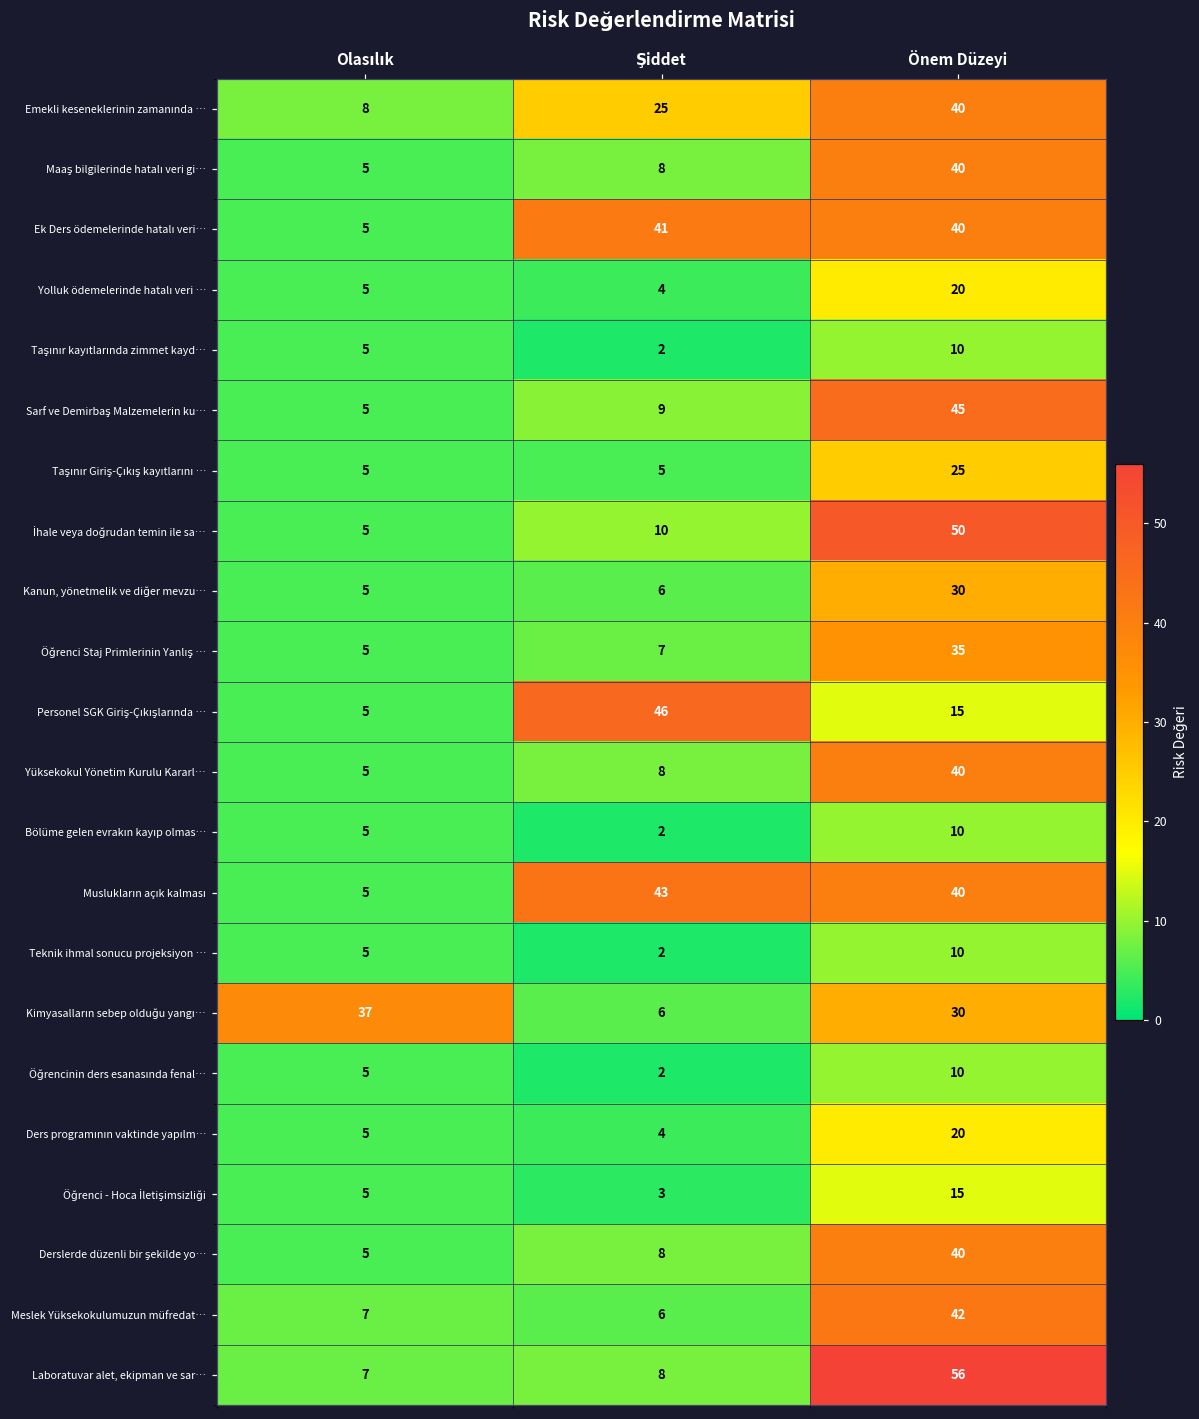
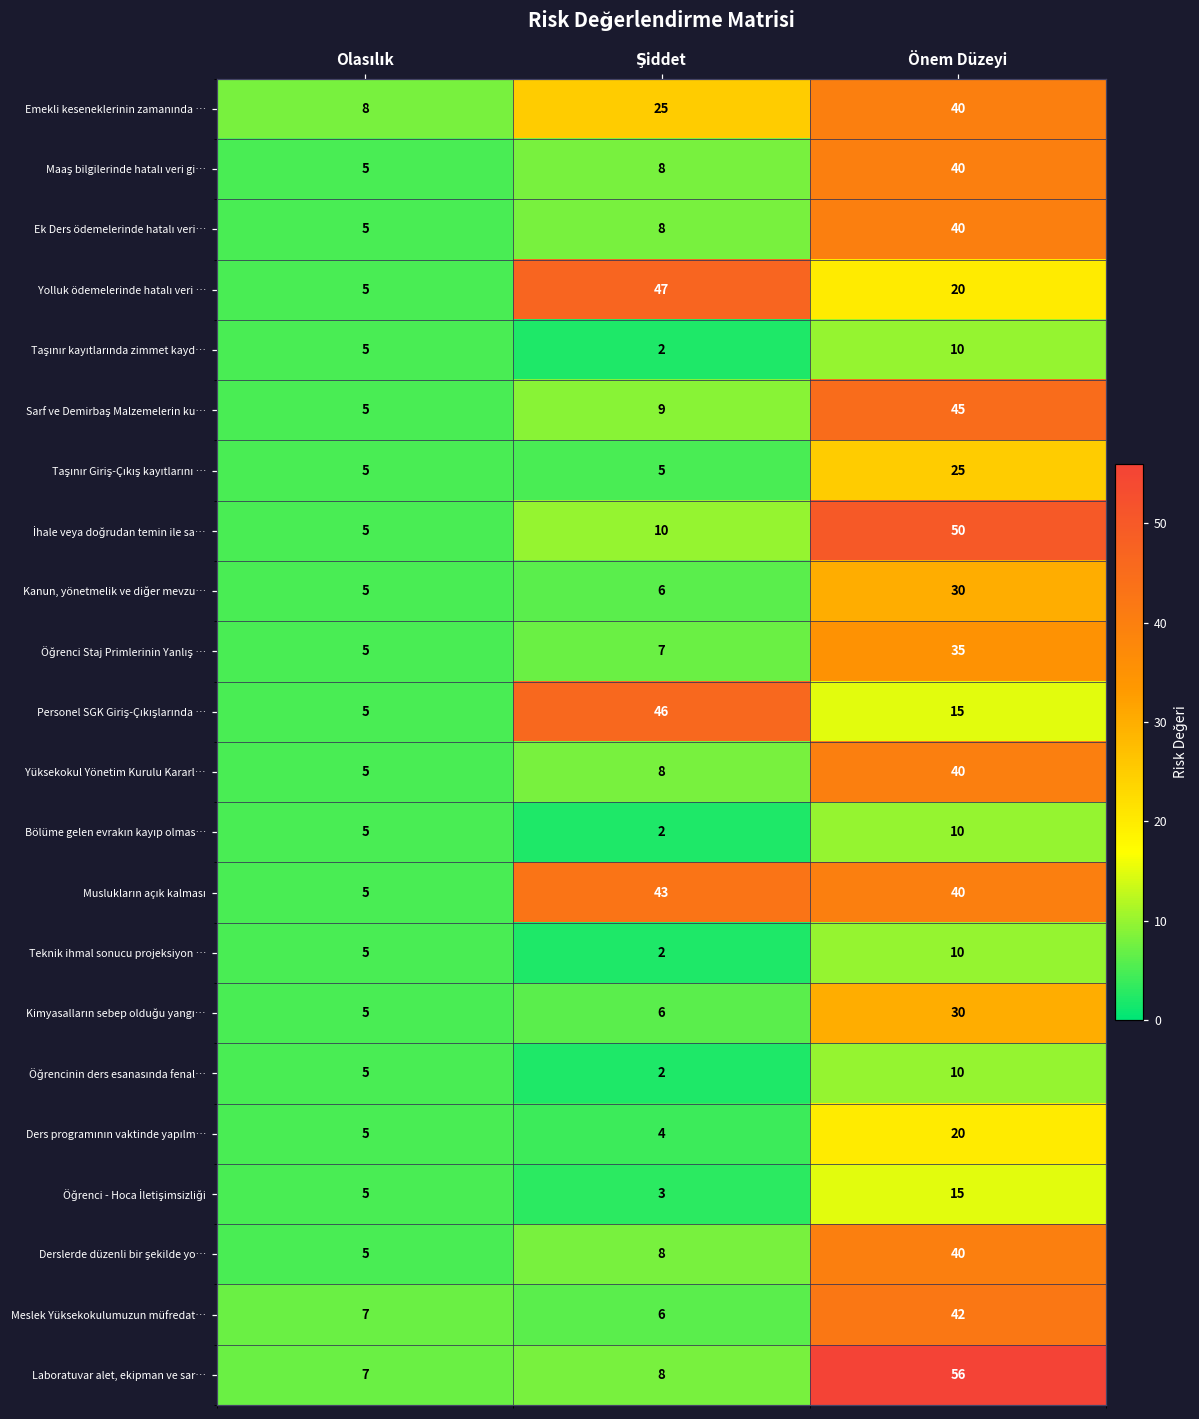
  {
    "Emekli keseneklerinin zamanında …": {
      "Olasılık": 8,
      "Şiddet": 25,
      "Önem Düzeyi": 40
    },
    "Maaş bilgilerinde hatalı veri gi…": {
      "Olasılık": 5,
      "Şiddet": 8,
      "Önem Düzeyi": 40
    },
    "Ek Ders ödemelerinde hatalı veri…": {
      "Olasılık": 5,
-     "Şiddet": 41,
+     "Şiddet": 8,
      "Önem Düzeyi": 40
    },
    "Yolluk ödemelerinde hatalı veri …": {
      "Olasılık": 5,
-     "Şiddet": 4,
+     "Şiddet": 47,
      "Önem Düzeyi": 20
    },
    "Taşınır kayıtlarında zimmet kayd…": {
      "Olasılık": 5,
      "Şiddet": 2,
      "Önem Düzeyi": 10
    },
    "Sarf ve Demirbaş Malzemelerin ku…": {
      "Olasılık": 5,
      "Şiddet": 9,
      "Önem Düzeyi": 45
    },
    "Taşınır Giriş-Çıkış kayıtlarını …": {
      "Olasılık": 5,
      "Şiddet": 5,
      "Önem Düzeyi": 25
    },
    "İhale veya doğrudan temin ile sa…": {
      "Olasılık": 5,
      "Şiddet": 10,
      "Önem Düzeyi": 50
    },
    "Kanun, yönetmelik ve diğer mevzu…": {
      "Olasılık": 5,
      "Şiddet": 6,
      "Önem Düzeyi": 30
    },
    "Öğrenci Staj Primlerinin Yanlış …": {
      "Olasılık": 5,
      "Şiddet": 7,
      "Önem Düzeyi": 35
    },
    "Personel SGK Giriş-Çıkışlarında …": {
      "Olasılık": 5,
      "Şiddet": 46,
      "Önem Düzeyi": 15
    },
    "Yüksekokul Yönetim Kurulu Kararl…": {
      "Olasılık": 5,
      "Şiddet": 8,
      "Önem Düzeyi": 40
    },
    "Bölüme gelen evrakın kayıp olmas…": {
      "Olasılık": 5,
      "Şiddet": 2,
      "Önem Düzeyi": 10
    },
    "Muslukların açık kalması": {
      "Olasılık": 5,
      "Şiddet": 43,
      "Önem Düzeyi": 40
    },
    "Teknik ihmal sonucu projeksiyon …": {
      "Olasılık": 5,
      "Şiddet": 2,
      "Önem Düzeyi": 10
    },
    "Kimyasalların sebep olduğu yangı…": {
-     "Olasılık": 37,
+     "Olasılık": 5,
      "Şiddet": 6,
      "Önem Düzeyi": 30
    },
    "Öğrencinin ders esanasında fenal…": {
      "Olasılık": 5,
      "Şiddet": 2,
      "Önem Düzeyi": 10
    },
    "Ders programının vaktinde yapılm…": {
      "Olasılık": 5,
      "Şiddet": 4,
      "Önem Düzeyi": 20
    },
    "Öğrenci - Hoca İletişimsizliği": {
      "Olasılık": 5,
      "Şiddet": 3,
      "Önem Düzeyi": 15
    },
    "Derslerde düzenli bir şekilde yo…": {
      "Olasılık": 5,
      "Şiddet": 8,
      "Önem Düzeyi": 40
    },
    "Meslek Yüksekokulumuzun müfredat…": {
      "Olasılık": 7,
      "Şiddet": 6,
      "Önem Düzeyi": 42
    },
    "Laboratuvar alet, ekipman ve sar…": {
      "Olasılık": 7,
      "Şiddet": 8,
      "Önem Düzeyi": 56
    }
  }
